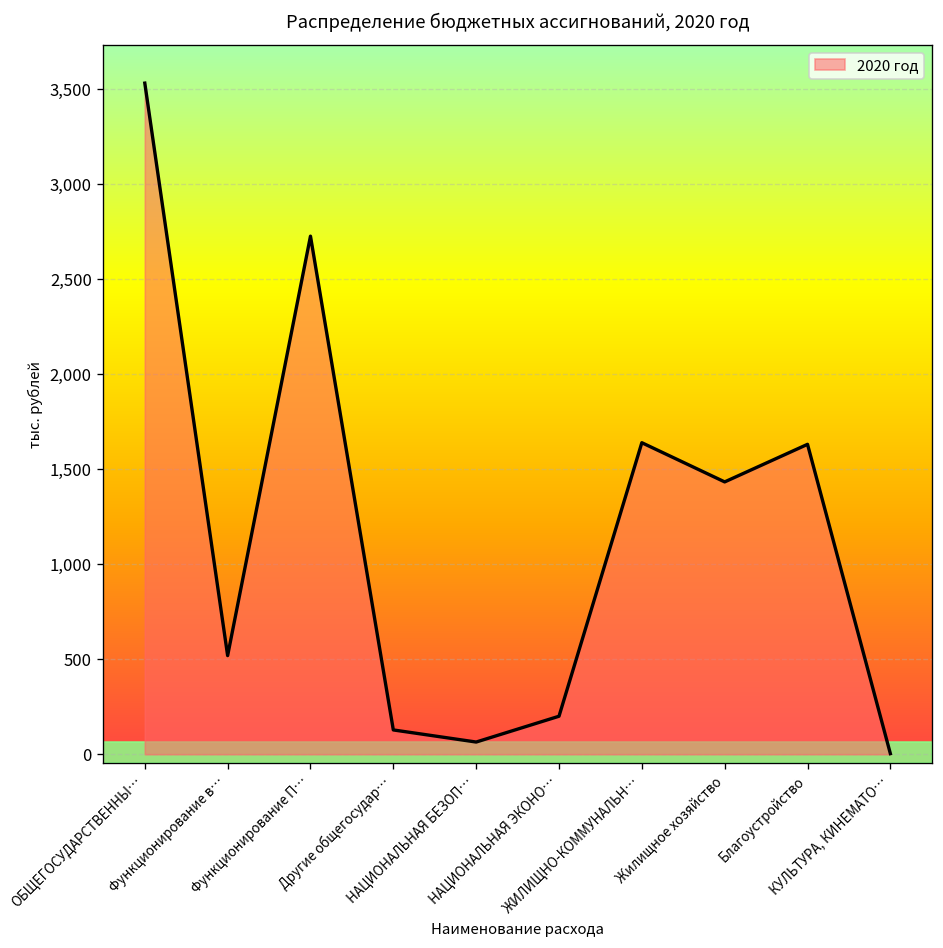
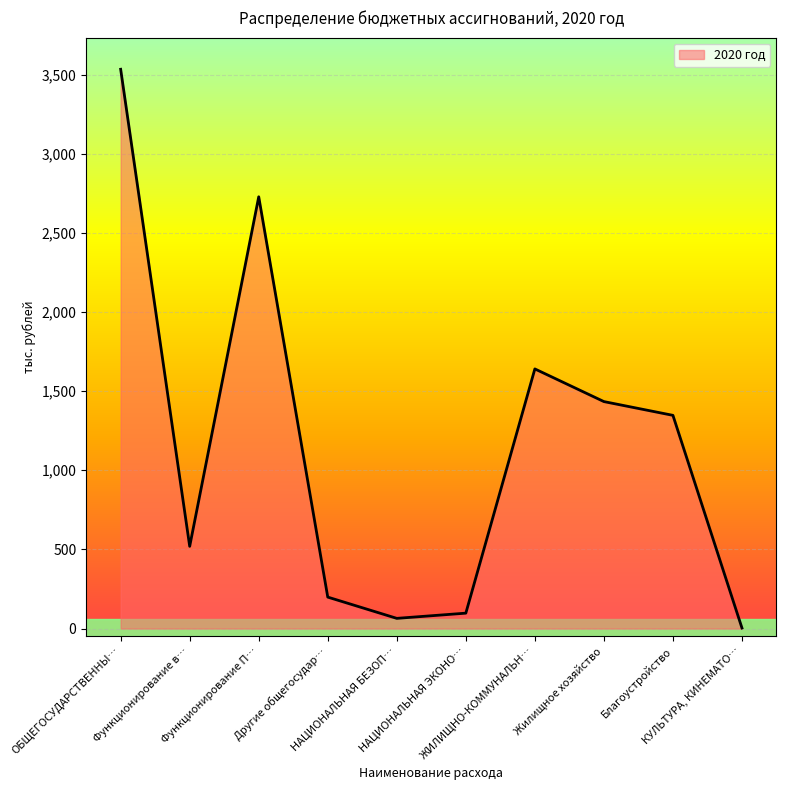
  {
    "ОБЩЕГОСУДАРСТВЕННЫ…": "3,530",
    "Функционирование в…": "520",
    "Функционирование П…": "2,730",
-   "Другие общегосудар…": "130",
+   "Другие общегосудар…": "200",
    "НАЦИОНАЛЬНАЯ БЕЗОП…": "60",
-   "НАЦИОНАЛЬНАЯ ЭКОНО…": "200",
+   "НАЦИОНАЛЬНАЯ ЭКОНО…": "100",
    "ЖИЛИЩНО-КОММУНАЛЬН…": "1,640",
    "Жилищное хозяйство": "1,430",
-   "Благоустройство": "1,630"
+   "Благоустройство": "1,350"
  }
